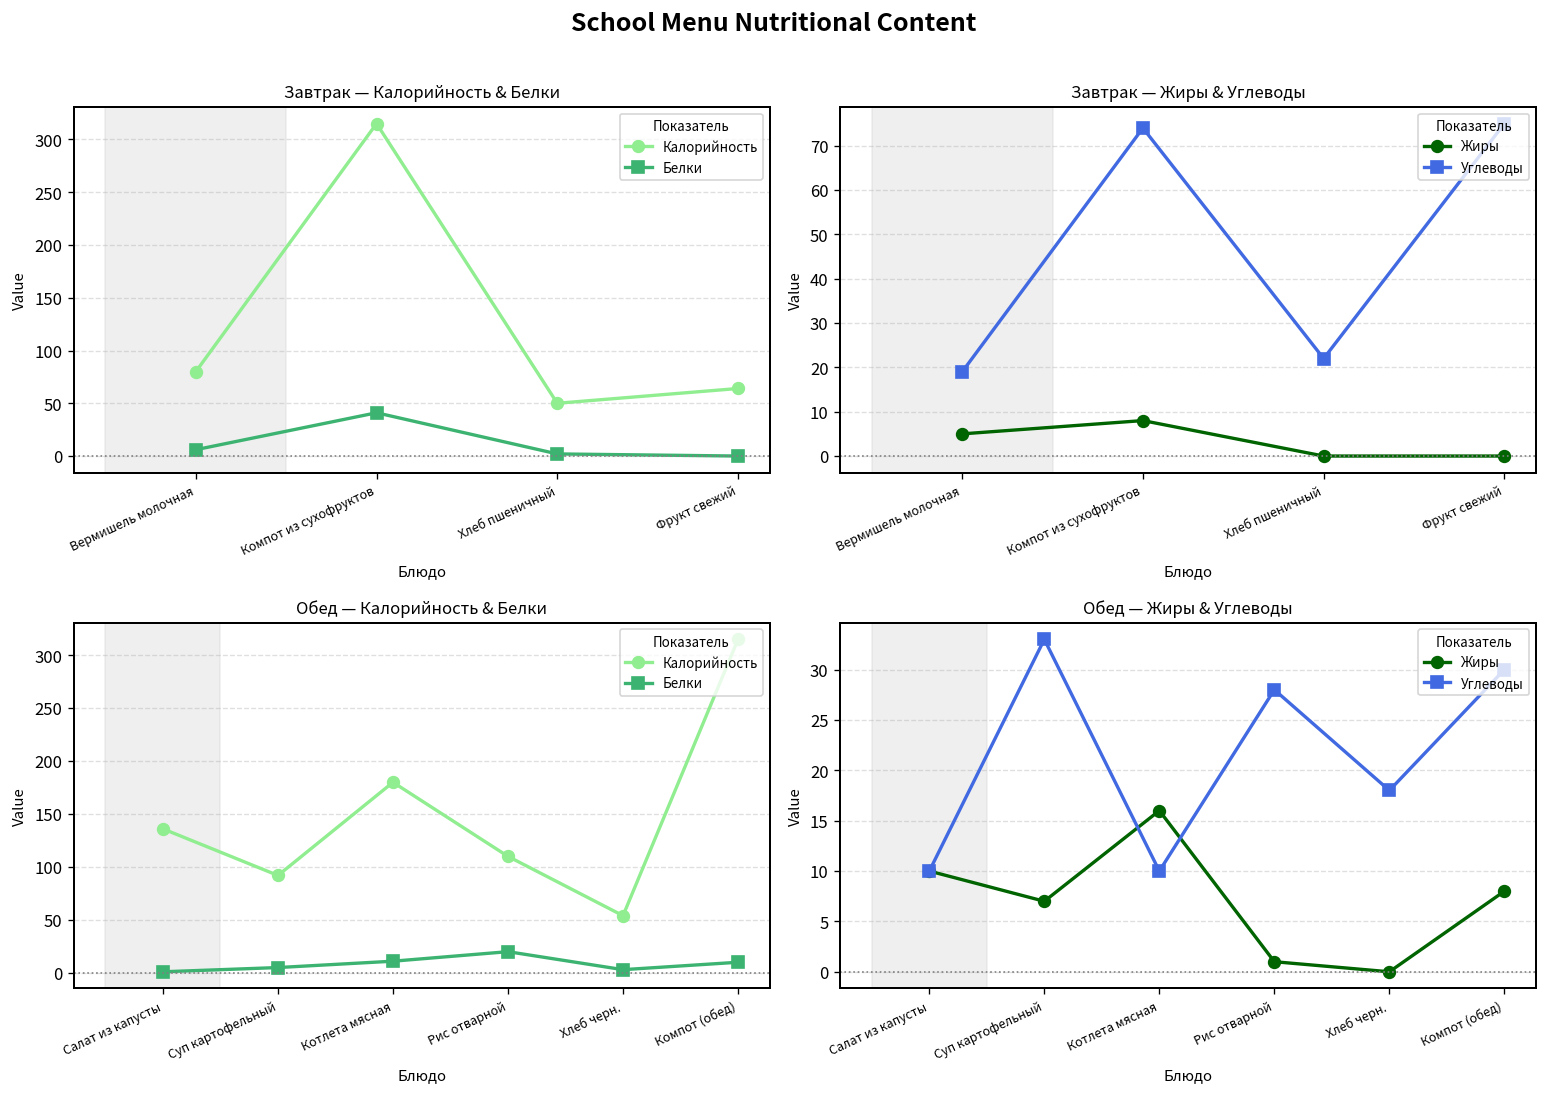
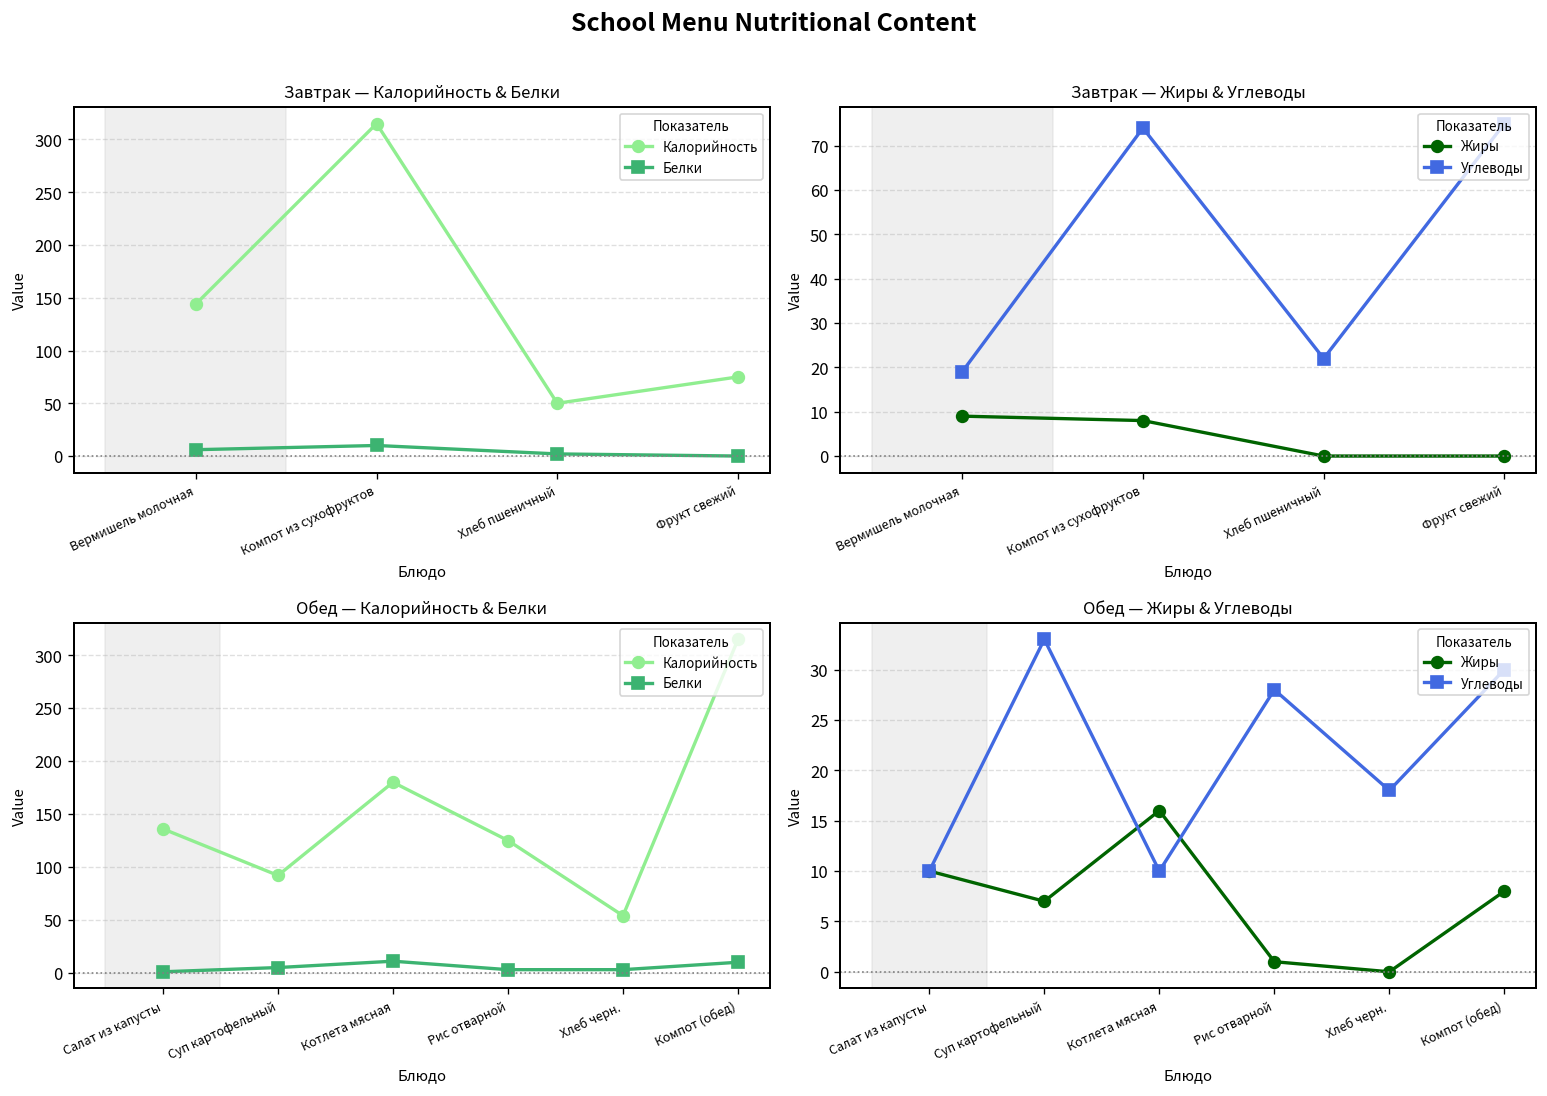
  {
    "Завтрак — Калорийность & Белки": {
      "Калорийность": {
-       "Вермишель молочная": 80,
+       "Вермишель молочная": 140,
        "Компот из сухофруктов": 320,
        "Хлеб пшеничный": 50,
-       "Фрукт свежий": 60
+       "Фрукт свежий": 80
      },
      "Белки": {
        "Вермишель молочная": 10,
-       "Компот из сухофруктов": 40,
+       "Компот из сухофруктов": 10,
        "Хлеб пшеничный": 0,
        "Фрукт свежий": 0
      }
    },
    "Завтрак — Жиры & Углеводы": {
      "Жиры": {
-       "Вермишель молочная": 5,
+       "Вермишель молочная": 9,
        "Компот из сухофруктов": 8,
        "Хлеб пшеничный": 0,
        "Фрукт свежий": 0
      },
      "Углеводы": {
        "Вермишель молочная": 19,
        "Компот из сухофруктов": 74,
        "Хлеб пшеничный": 22
      }
    },
    "Обед — Калорийность & Белки": {
      "Калорийность": {
        "Салат из капусты": 140,
        "Суп картофельный": 90,
        "Котлета мясная": 180,
-       "Рис отварной": 110,
+       "Рис отварной": 130,
        "Хлеб черн.": 50
      },
      "Белки": {
        "Салат из капусты": 0,
        "Суп картофельный": 10,
        "Котлета мясная": 10,
-       "Рис отварной": 20,
+       "Рис отварной": 0,
        "Хлеб черн.": 0,
        "Компот (обед)": 10
      }
    },
    "Обед — Жиры & Углеводы": {
      "Жиры": {
        "Суп картофельный": 7,
        "Котлета мясная": 16,
        "Рис отварной": 1,
        "Хлеб черн.": 0,
        "Компот (обед)": 8
      },
      "Углеводы": {
        "Суп картофельный": 33,
        "Котлета мясная": 10,
        "Рис отварной": 28,
        "Хлеб черн.": 18
      }
    }
  }
